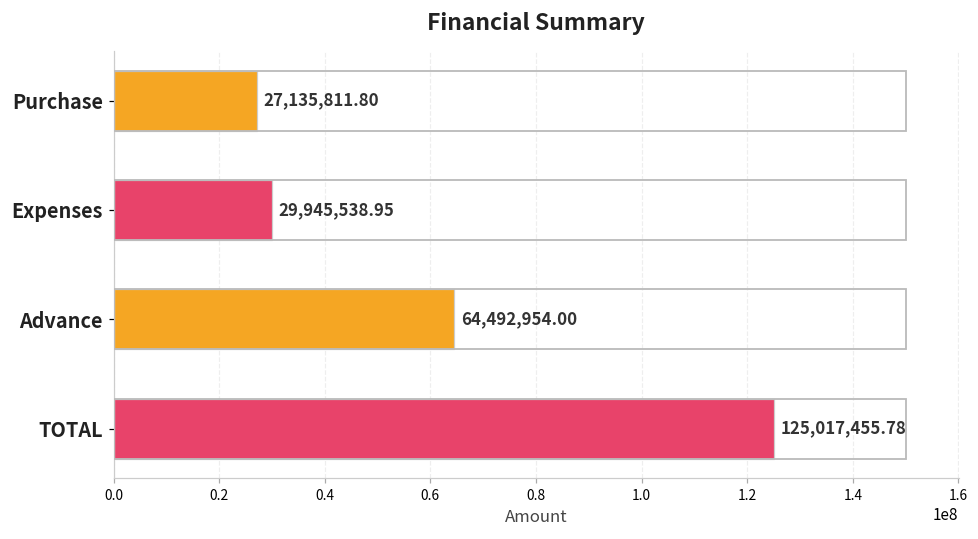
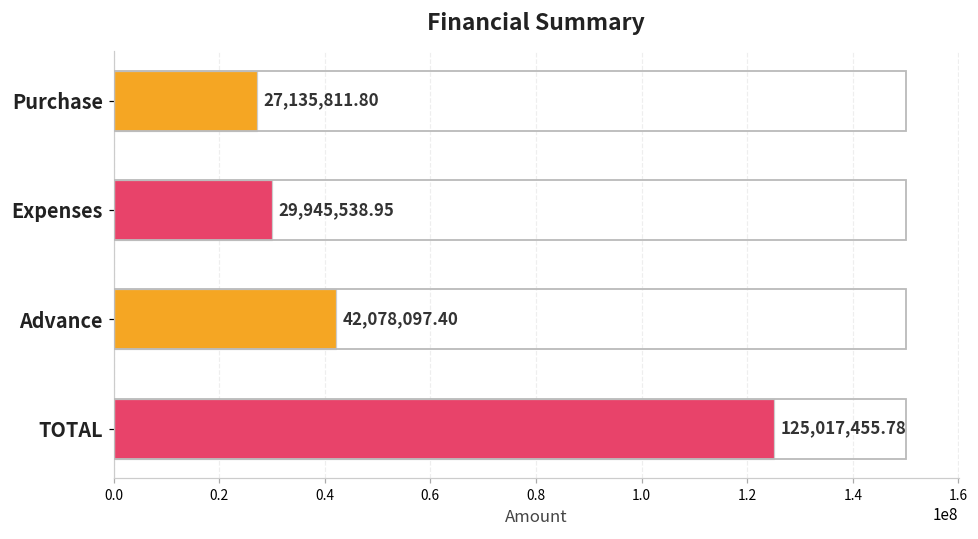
  {
    "Purchase": "27,135,811.80",
    "Expenses": "29,945,538.95",
-   "Advance": "64,492,954.00",
+   "Advance": "42,078,097.40",
    "TOTAL": "125,017,455.78"
  }
